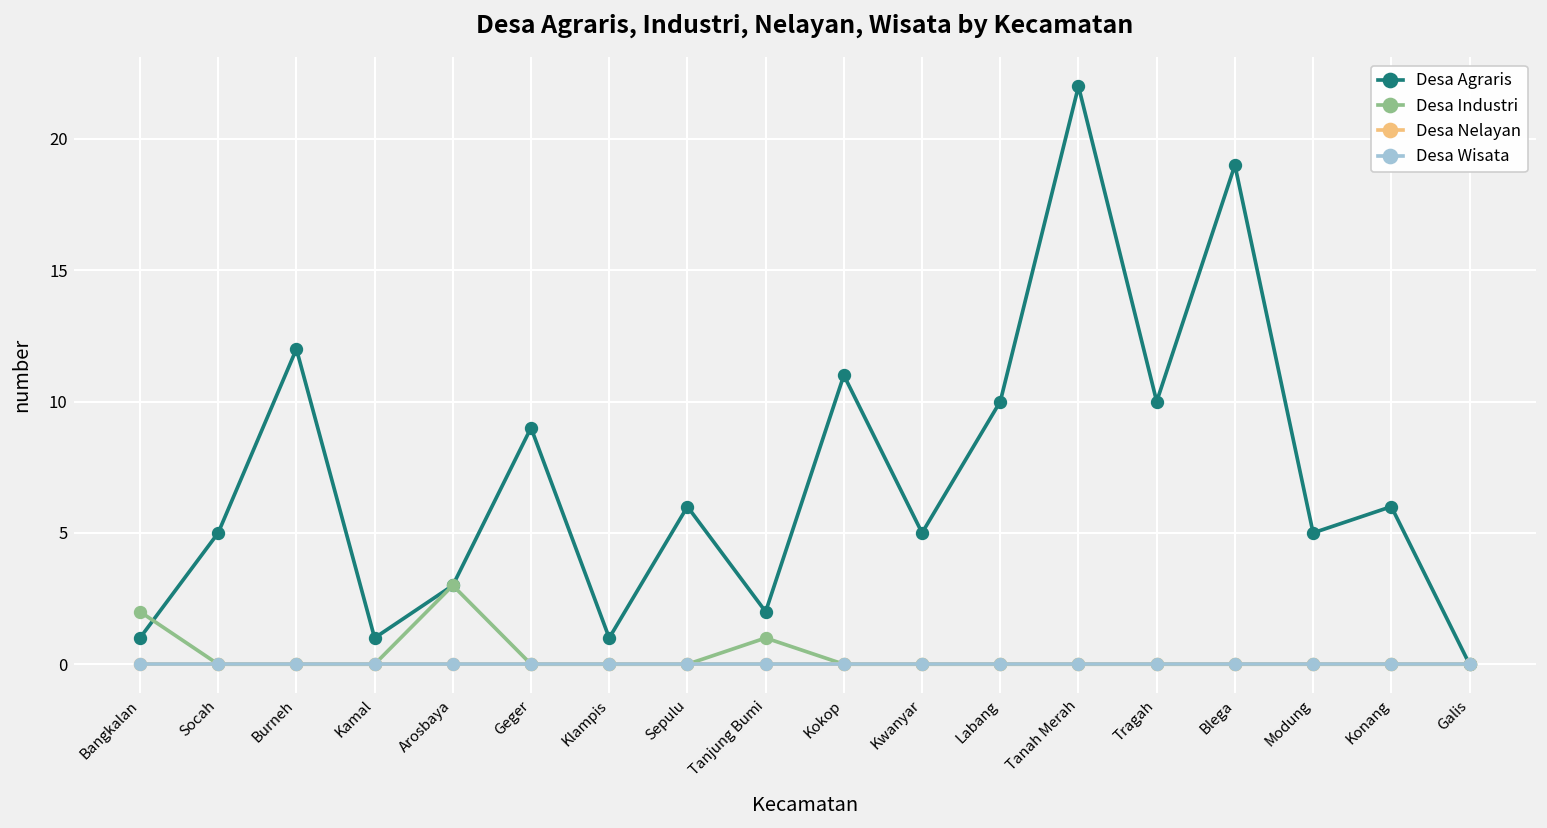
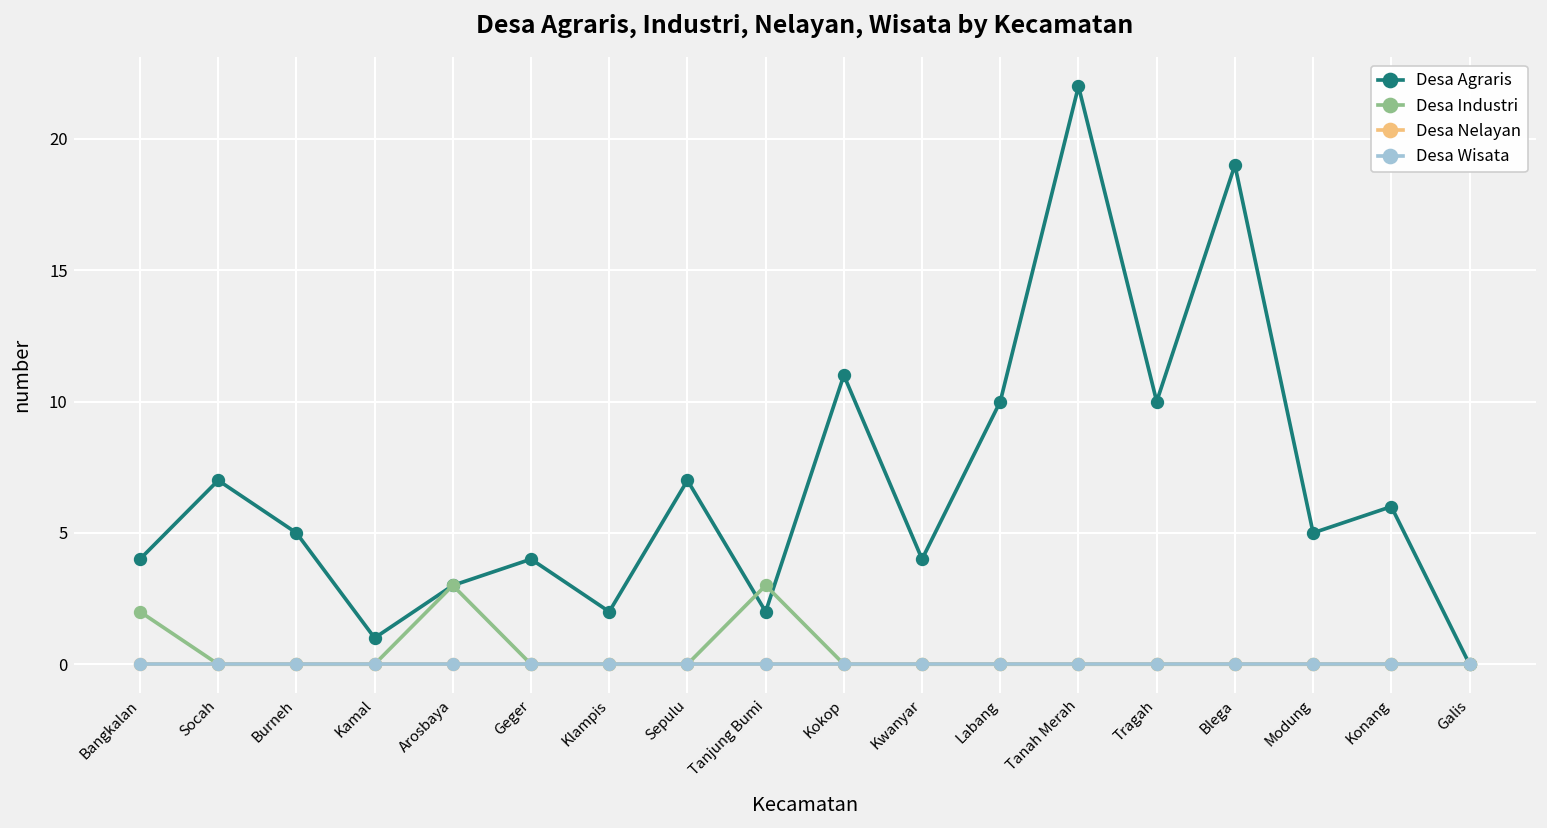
  {
    "Desa Agraris": {
-     "Bangkalan": 1,
-     "Socah": 5,
-     "Burneh": 12,
+     "Bangkalan": 4,
+     "Socah": 7,
+     "Burneh": 5,
      "Kamal": 1,
-     "Geger": 9,
-     "Klampis": 1,
-     "Sepulu": 6,
+     "Geger": 4,
+     "Klampis": 2,
+     "Sepulu": 7,
      "Tanjung Bumi": 2,
      "Kokop": 11,
-     "Kwanyar": 5,
+     "Kwanyar": 4,
      "Labang": 10,
      "Tanah Merah": 22,
      "Tragah": 10,
      "Blega": 19,
      "Modung": 5,
      "Konang": 6
    },
    "Desa Industri": {
      "Bangkalan": 2,
-     "Tanjung Bumi": 1
+     "Tanjung Bumi": 3
    },
    "Desa Wisata": {
      "Bangkalan": 0,
      "Arosbaya": 0,
      "Tanjung Bumi": 0
    }
  }
